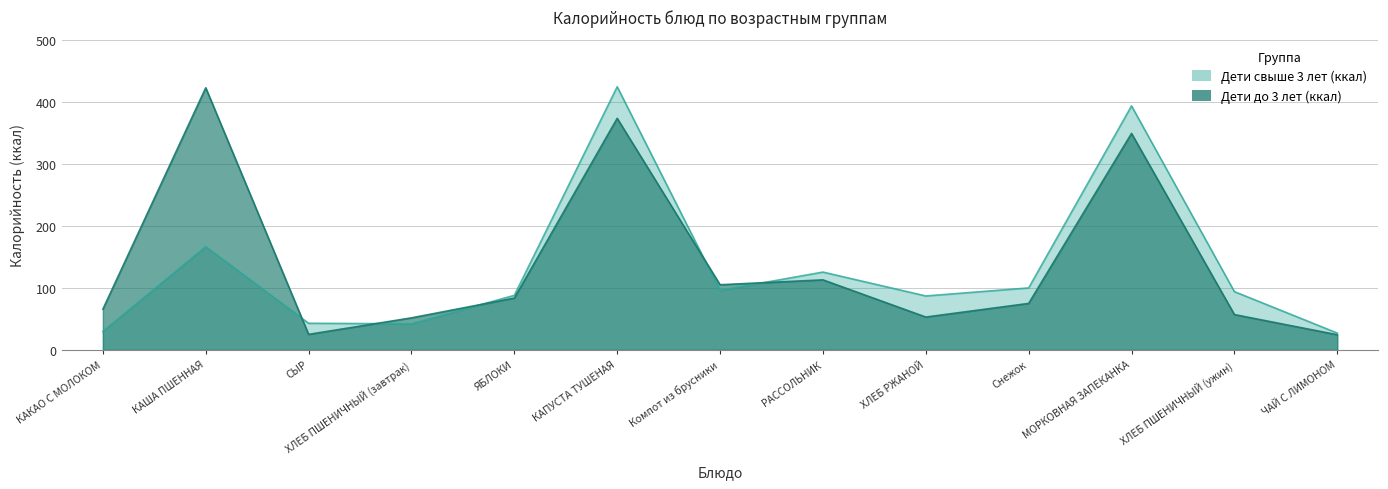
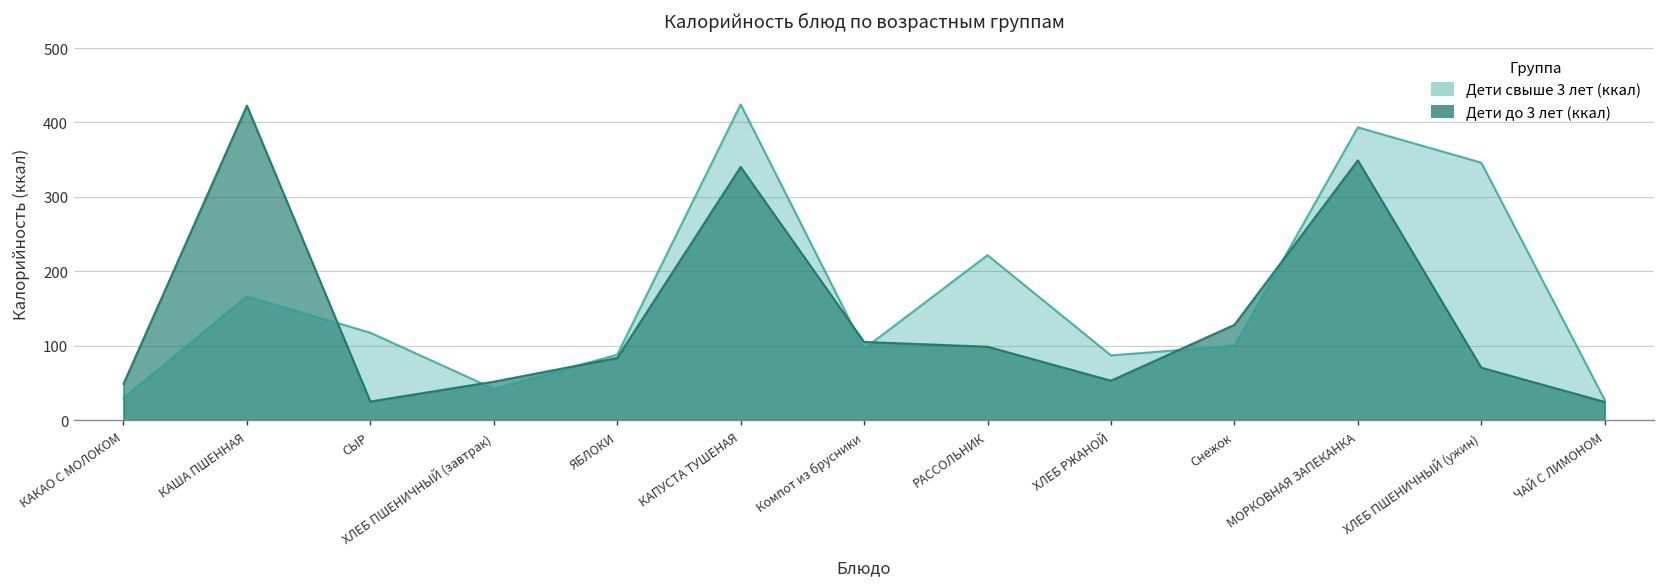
  {
    "Дети свыше 3 лет (ккал)": {
      "КАКАО С МОЛОКОМ": 30,
      "КАША ПШЕННАЯ": 170,
-     "СЫР": 40,
+     "СЫР": 120,
      "ХЛЕБ ПШЕНИЧНЫЙ (завтрак)": 40,
      "ЯБЛОКИ": 90,
      "КАПУСТА ТУШЕНАЯ": 420,
      "Компот из брусники": 100,
-     "РАССОЛЬНИК": 130,
+     "РАССОЛЬНИК": 220,
      "ХЛЕБ РЖАНОЙ": 90,
      "Снежок": 100,
      "МОРКОВНАЯ ЗАПЕКАНКА": 390,
-     "ХЛЕБ ПШЕНИЧНЫЙ (ужин)": 90
+     "ХЛЕБ ПШЕНИЧНЫЙ (ужин)": 350
    },
    "Дети до 3 лет (ккал)": {
-     "КАКАО С МОЛОКОМ": 70,
+     "КАКАО С МОЛОКОМ": 50,
      "КАША ПШЕННАЯ": 420,
      "СЫР": 30,
      "ХЛЕБ ПШЕНИЧНЫЙ (завтрак)": 50,
      "ЯБЛОКИ": 80,
-     "КАПУСТА ТУШЕНАЯ": 370,
+     "КАПУСТА ТУШЕНАЯ": 340,
      "Компот из брусники": 110,
-     "РАССОЛЬНИК": 110,
+     "РАССОЛЬНИК": 100,
      "ХЛЕБ РЖАНОЙ": 50,
-     "Снежок": 80,
+     "Снежок": 130,
      "МОРКОВНАЯ ЗАПЕКАНКА": 350,
-     "ХЛЕБ ПШЕНИЧНЫЙ (ужин)": 60
+     "ХЛЕБ ПШЕНИЧНЫЙ (ужин)": 70
    }
  }
